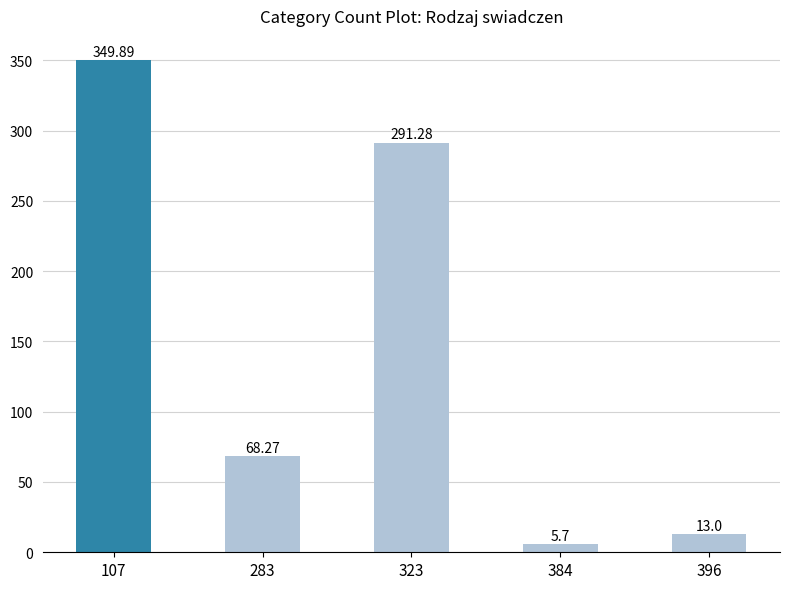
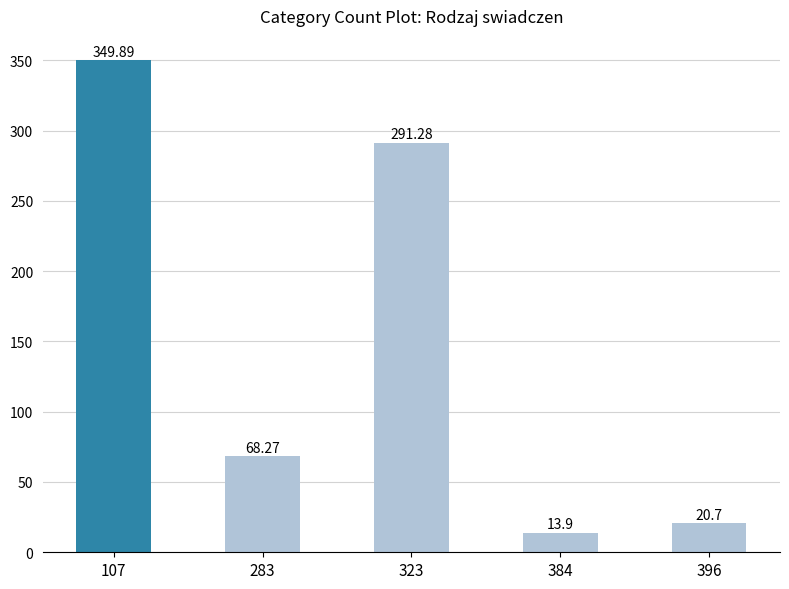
  {
    "107": 349.89,
    "283": 68.27,
    "323": 291.28,
-   "384": 5.7,
-   "396": 13.0
+   "384": 13.9,
+   "396": 20.7
  }
